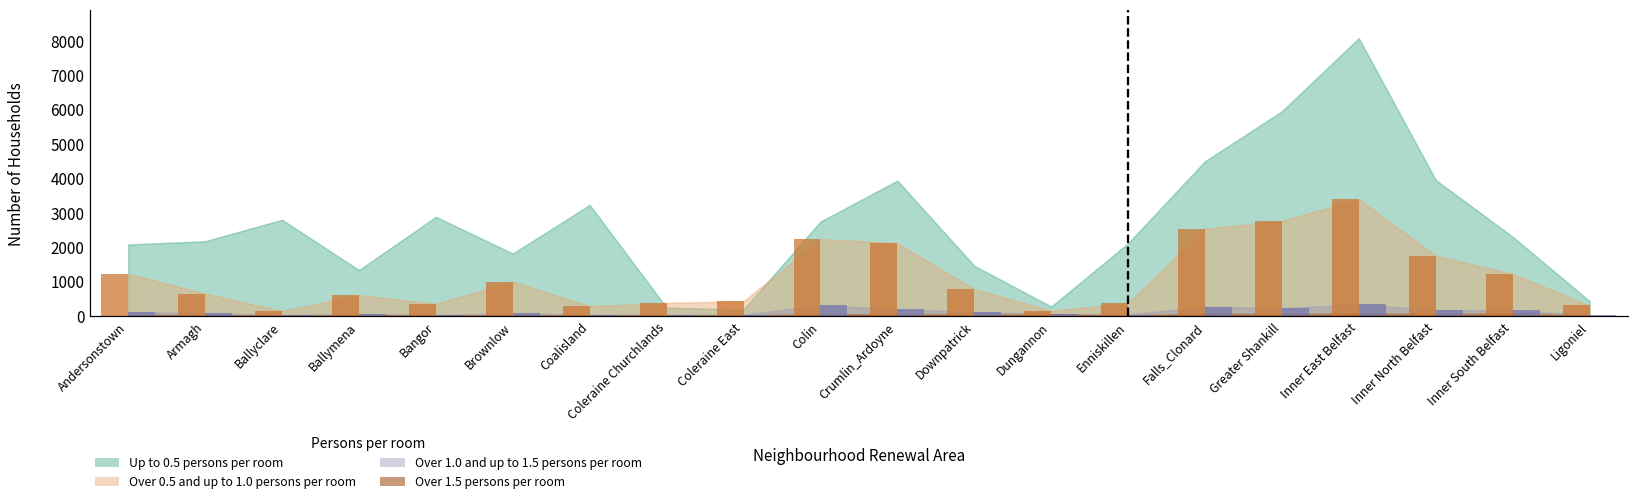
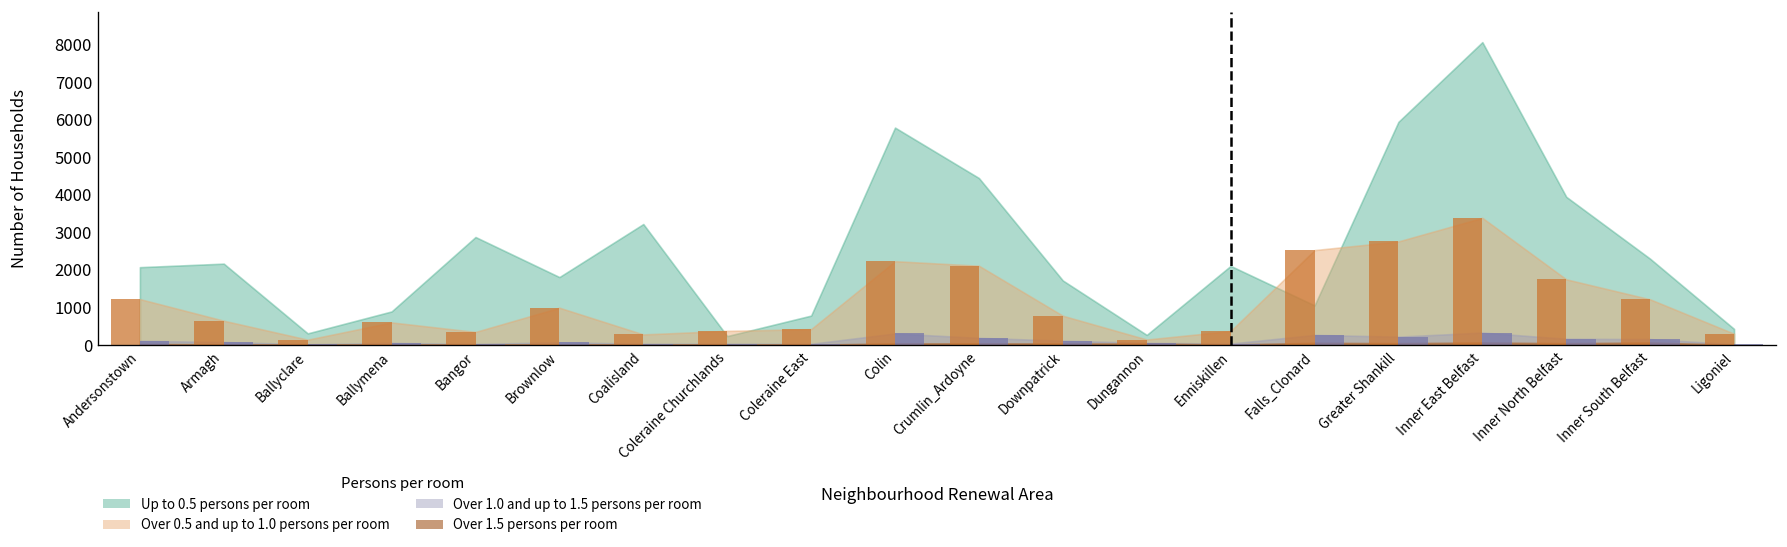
  {
    "Up to 0.5 persons per room": {
      "Andersonstown": 2100,
      "Armagh": 2200,
-     "Ballyclare": 2800,
-     "Ballymena": 1300,
+     "Ballyclare": 300,
+     "Ballymena": 900,
      "Bangor": 2900,
      "Brownlow": 1800,
      "Coalisland": 3200,
      "Coleraine Churchlands": 200,
-     "Coleraine East": 200,
-     "Colin": 2700,
-     "Crumlin_Ardoyne": 3900,
-     "Downpatrick": 1500,
+     "Coleraine East": 800,
+     "Colin": 5800,
+     "Crumlin_Ardoyne": 4400,
+     "Downpatrick": 1700,
      "Dungannon": 300,
      "Enniskillen": 2100,
-     "Falls_Clonard": 4500,
+     "Falls_Clonard": 1100,
      "Greater Shankill": 5900,
      "Inner East Belfast": 8100,
      "Inner North Belfast": 3900,
      "Inner South Belfast": 2300,
      "Ligoniel": 400
    },
    "Over 0.5 and up to 1.0 persons per room": {
      "Andersonstown": 1200,
      "Armagh": 600,
      "Ballyclare": 100,
      "Ballymena": 600,
      "Bangor": 300,
      "Brownlow": 1000,
      "Coalisland": 300,
      "Coleraine Churchlands": 400,
      "Coleraine East": 400,
      "Colin": 2200,
      "Crumlin_Ardoyne": 2100,
      "Downpatrick": 800,
      "Dungannon": 100,
      "Enniskillen": 400,
      "Falls_Clonard": 2500,
      "Greater Shankill": 2800,
      "Inner East Belfast": 3400,
      "Inner North Belfast": 1700,
      "Inner South Belfast": 1200,
      "Ligoniel": 300
    }
  }
